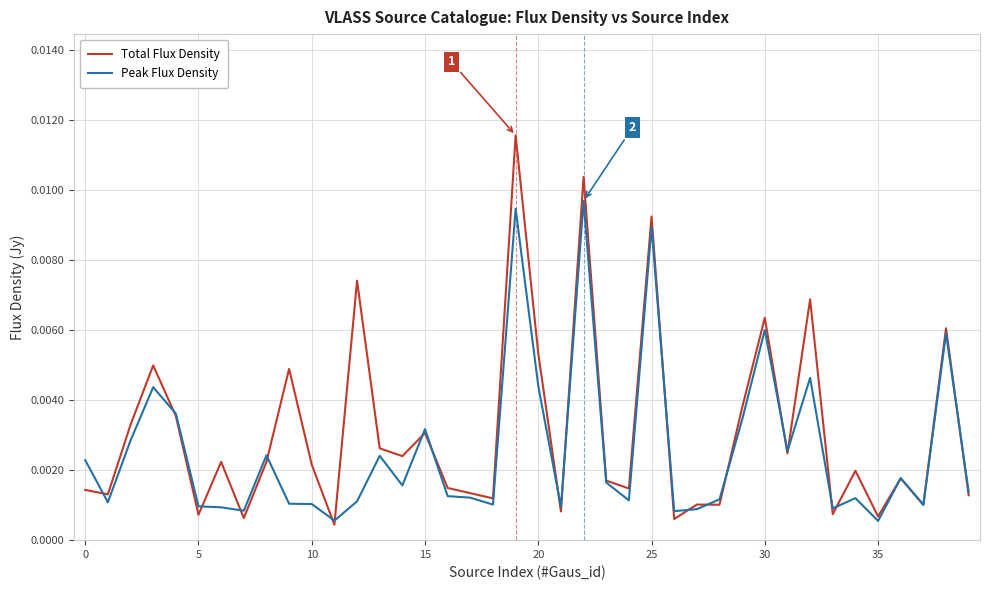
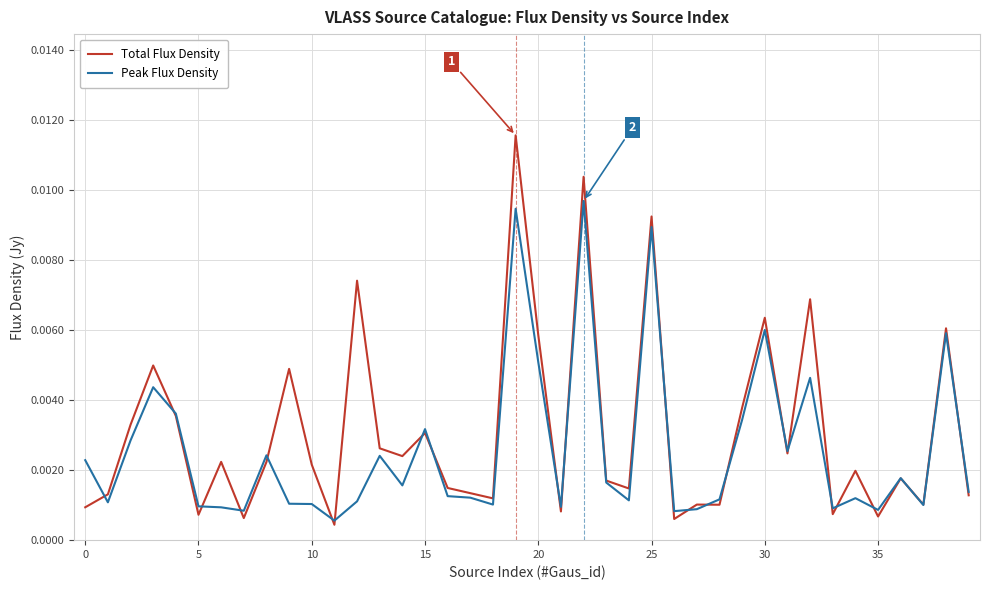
  {
    "Total Flux Density": {
-     "0": 0.0014,
+     "0": 0.0009,
      "5": 0.0007,
      "10": 0.0022,
      "15": 0.0031,
-     "20": 0.0053,
+     "20": 0.0059,
      "25": 0.0092,
      "30": 0.0063,
      "35": 0.0007
    },
    "Peak Flux Density": {
      "0": 0.0023,
      "5": 0.0010,
      "10": 0.0010,
      "15": 0.0032,
-     "20": 0.0044,
+     "20": 0.0051,
      "25": 0.0089,
      "30": 0.0060,
-     "35": 0.0005
+     "35": 0.0009
    }
  }
